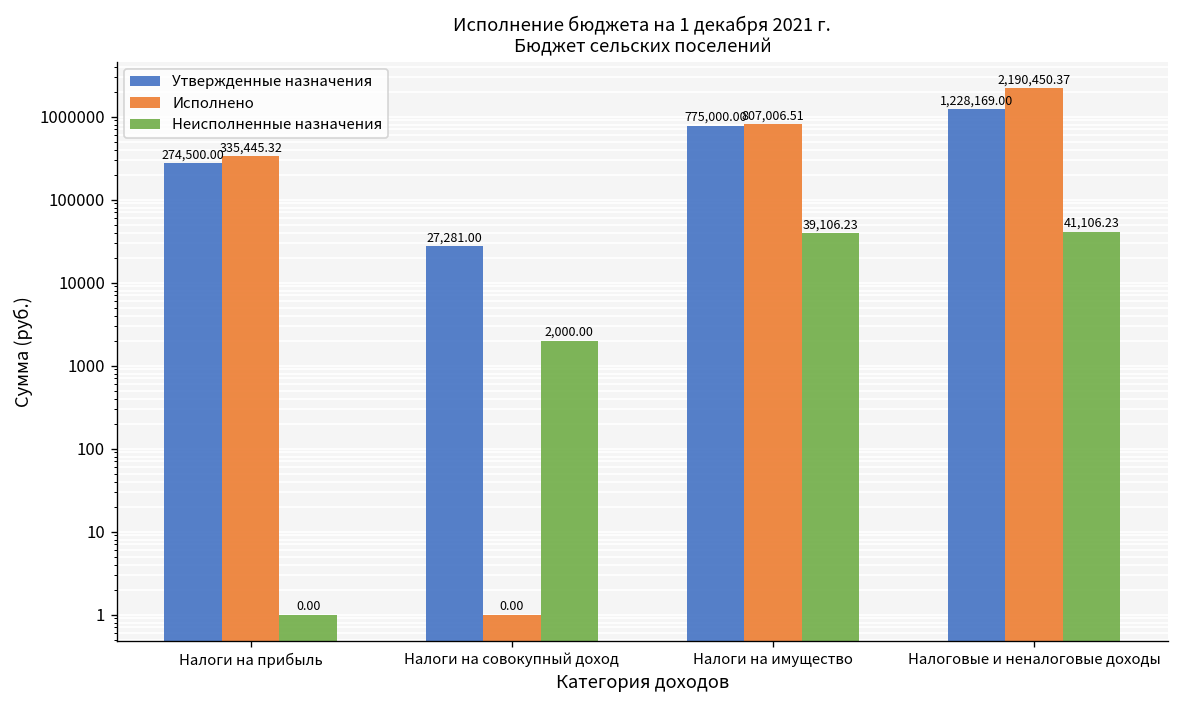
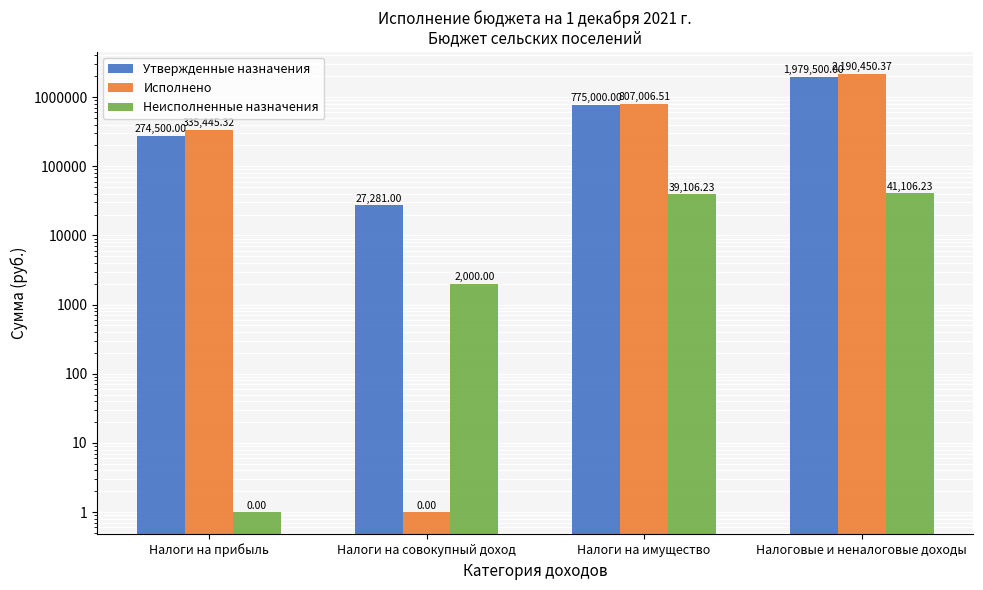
  {
    "Утвержденные назначения": {
      "Налоги на прибыль": "274,500.00",
      "Налоги на совокупный доход": "27,281.00",
      "Налоги на имущество": "775,000.00",
-     "Налоговые и неналоговые доходы": "1,228,169.00"
+     "Налоговые и неналоговые доходы": "1,979,500.00"
    },
    "Исполнено": {
      "Налоги на имущество": "807,006.51",
      "Налоговые и неналоговые доходы": "2,190,450.37"
    },
    "Неисполненные назначения": {
      "Налоги на совокупный доход": "2,000.00",
      "Налоги на имущество": "39,106.23",
      "Налоговые и неналоговые доходы": "41,106.23"
    }
  }
